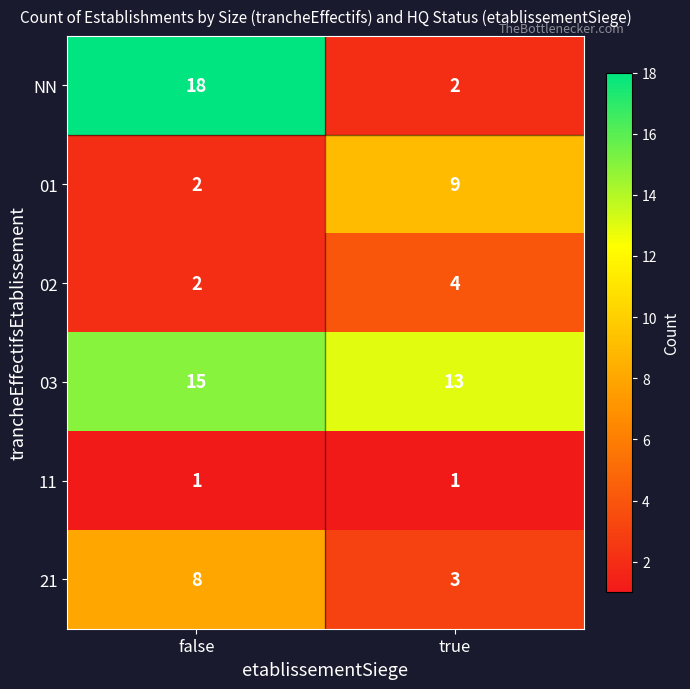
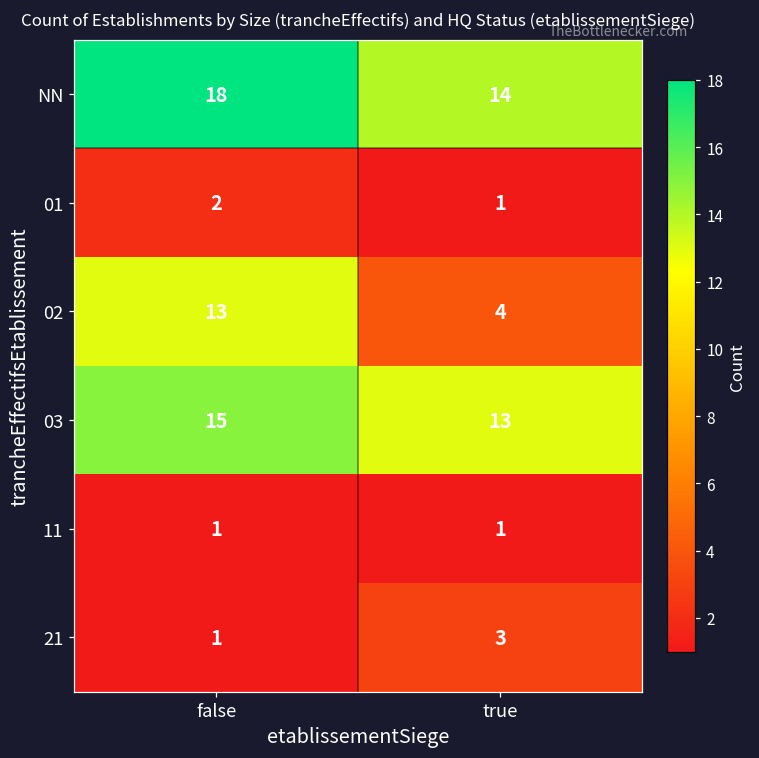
  {
    "NN": {
      "false": 18,
-     "true": 2
+     "true": 14
    },
    "01": {
      "false": 2,
-     "true": 9
+     "true": 1
    },
    "02": {
-     "false": 2,
+     "false": 13,
      "true": 4
    },
    "03": {
      "false": 15,
      "true": 13
    },
    "11": {
      "false": 1,
      "true": 1
    },
    "21": {
-     "false": 8,
+     "false": 1,
      "true": 3
    }
  }
